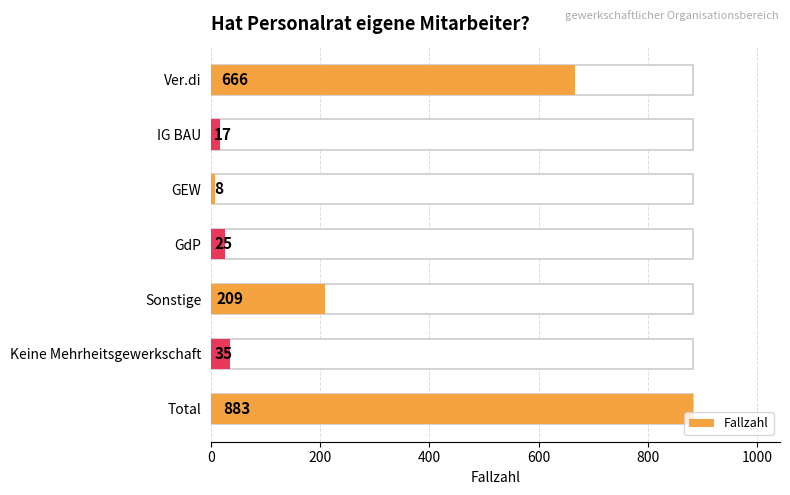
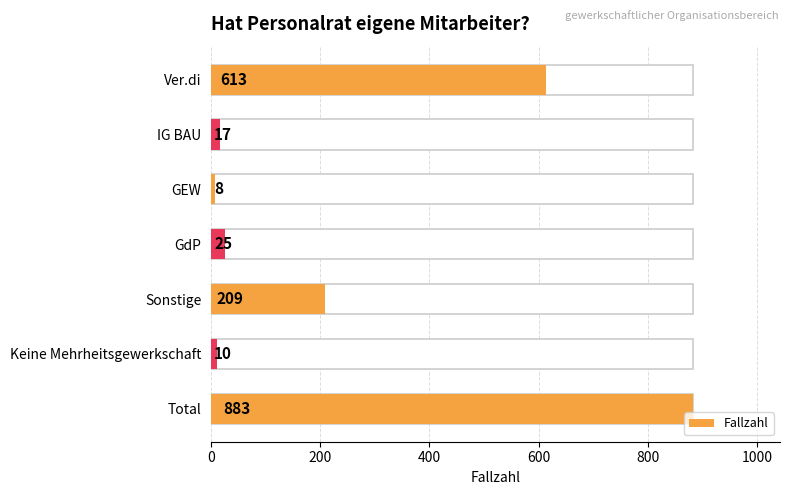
  {
    "Fallzahl": {
-     "Ver.di": 666,
-     "Keine Mehrheitsgewerkschaft": 35,
+     "Ver.di": 613,
+     "Keine Mehrheitsgewerkschaft": 10,
      "Total": 883
    }
  }
